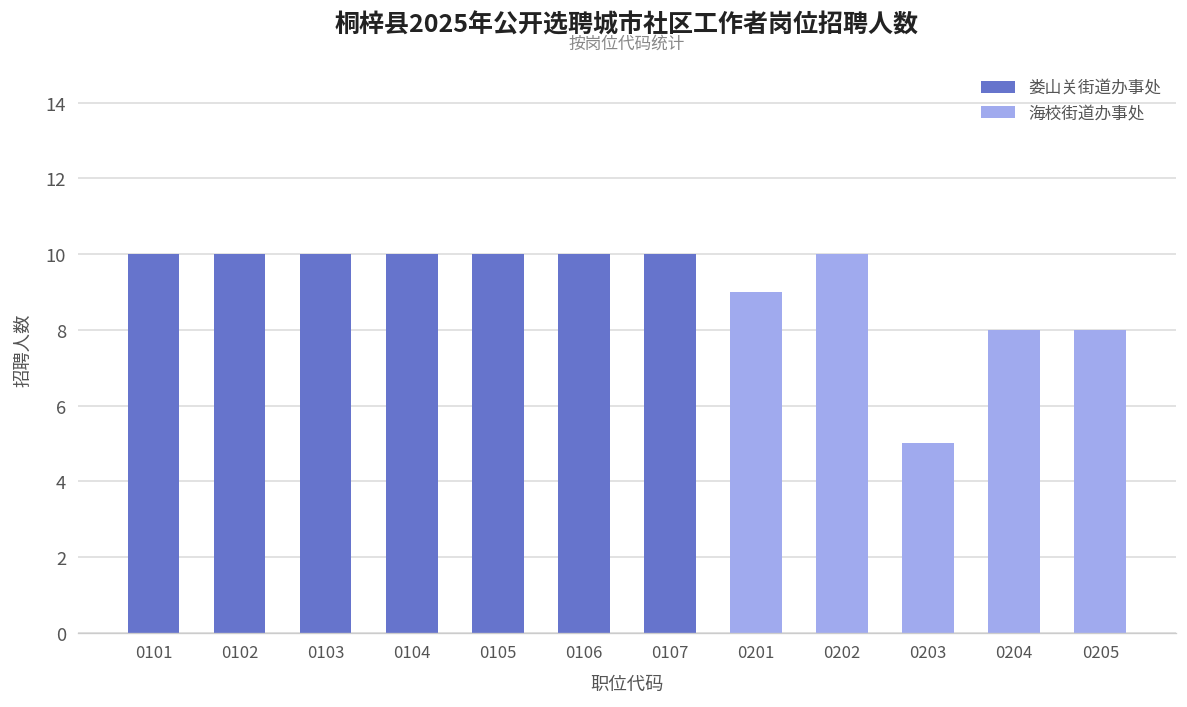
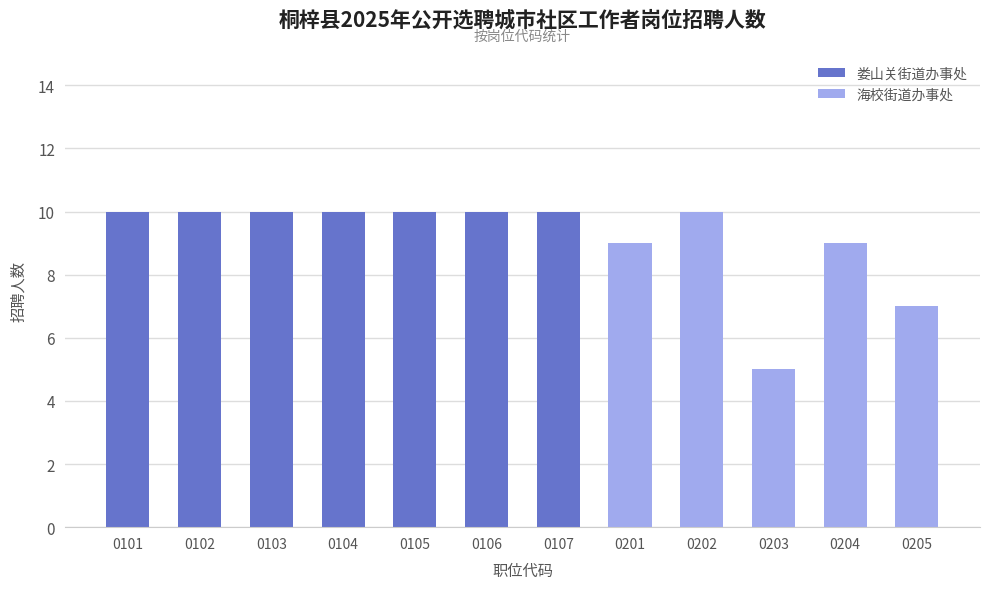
  {
    "娄山关街道办事处": {
      "0101": 10,
      "0102": 10,
      "0103": 10,
      "0104": 10,
      "0105": 10,
      "0106": 10,
      "0107": 10
    },
    "海校街道办事处": {
      "0201": 9,
      "0202": 10,
      "0203": 5,
-     "0204": 8,
-     "0205": 8
+     "0204": 9,
+     "0205": 7
    }
  }
